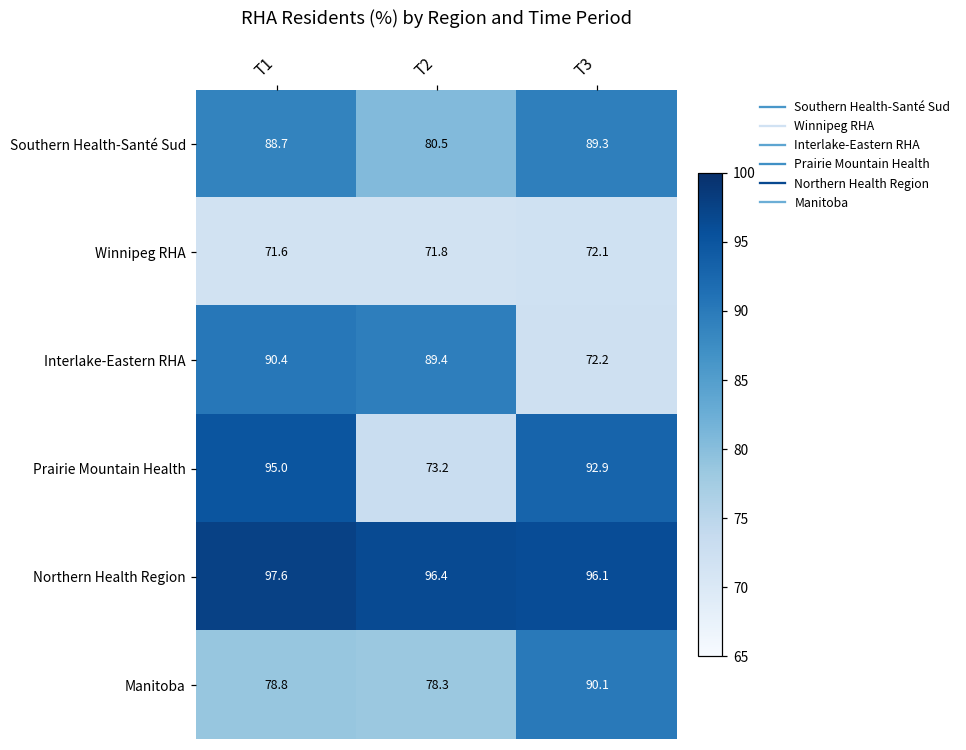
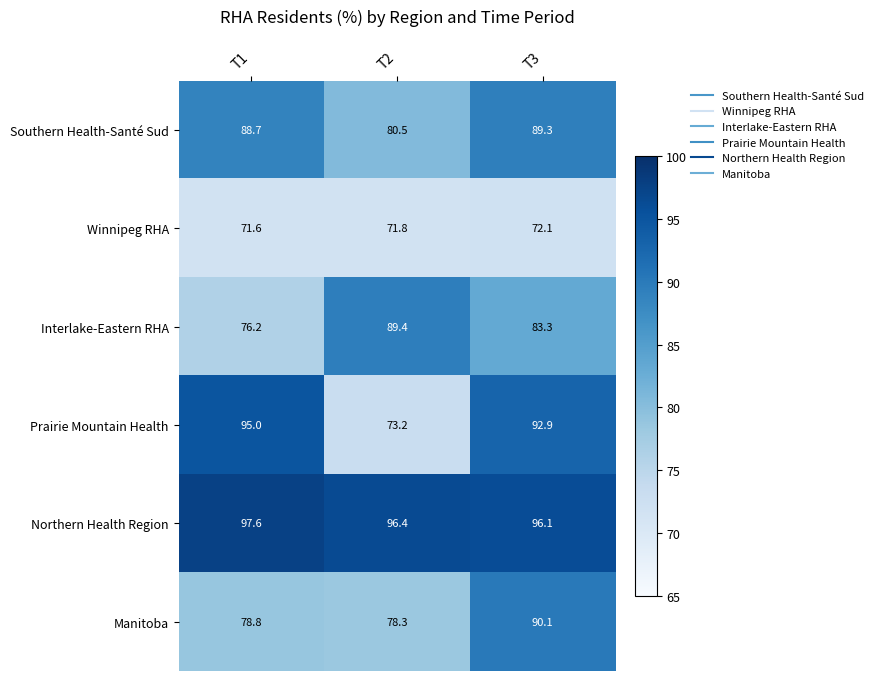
  {
    "Southern Health-Santé Sud": {
      "T1": 88.7,
      "T2": 80.5,
      "T3": 89.3
    },
    "Winnipeg RHA": {
      "T1": 71.6,
      "T2": 71.8,
      "T3": 72.1
    },
    "Interlake-Eastern RHA": {
-     "T1": 90.4,
+     "T1": 76.2,
      "T2": 89.4,
-     "T3": 72.2
+     "T3": 83.3
    },
    "Prairie Mountain Health": {
      "T1": 95.0,
      "T2": 73.2,
      "T3": 92.9
    },
    "Northern Health Region": {
      "T1": 97.6,
      "T2": 96.4,
      "T3": 96.1
    },
    "Manitoba": {
      "T1": 78.8,
      "T2": 78.3,
      "T3": 90.1
    }
  }
